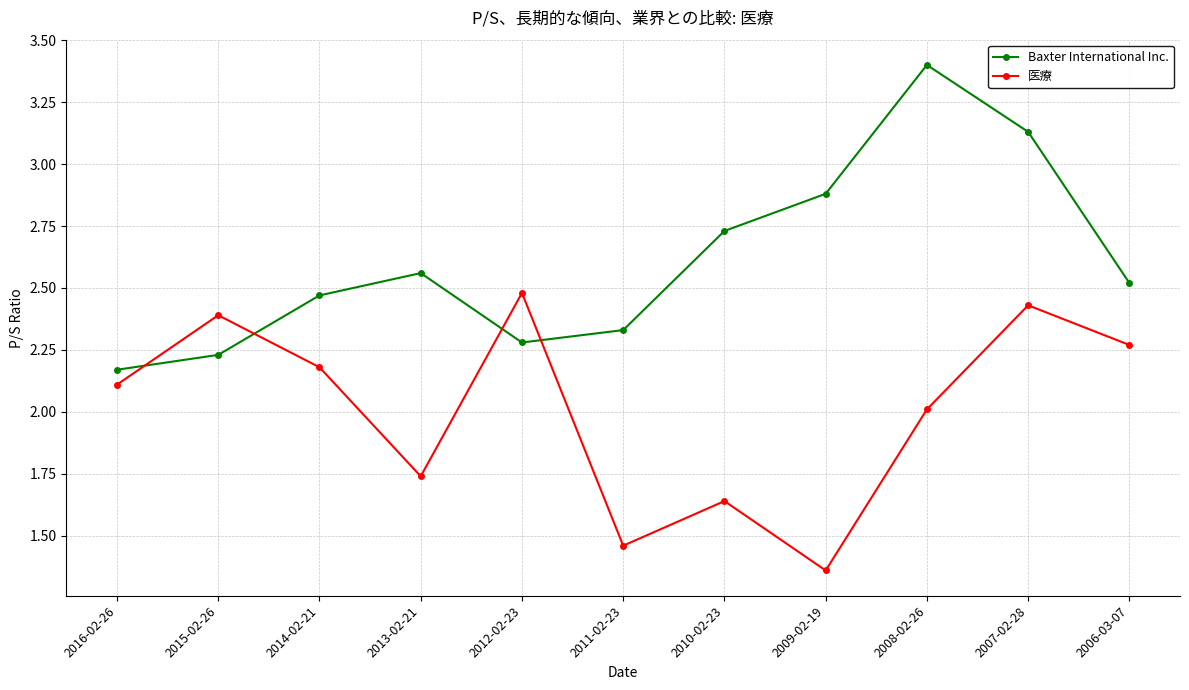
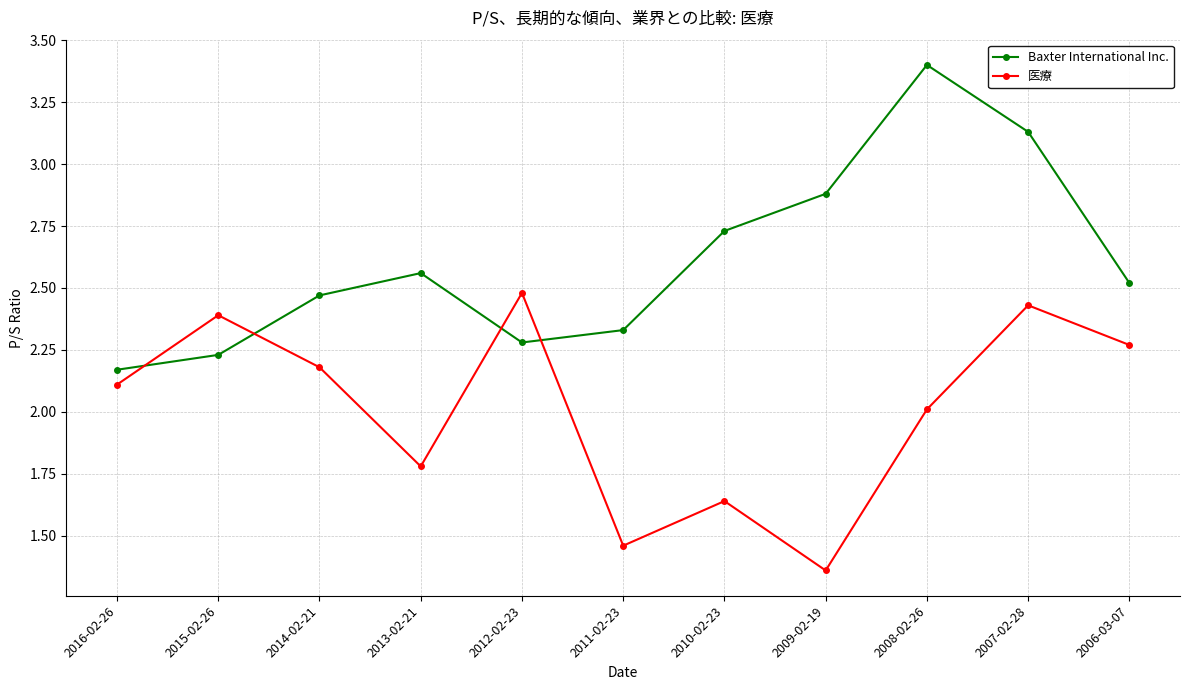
  {
    "Baxter International Inc.": {
      "2016-02-26": 2.17,
      "2015-02-26": 2.23,
      "2014-02-21": 2.47,
      "2013-02-21": 2.56,
      "2012-02-23": 2.28,
      "2011-02-23": 2.33,
      "2010-02-23": 2.73,
      "2009-02-19": 2.88,
      "2008-02-26": 3.40,
      "2007-02-28": 3.13,
      "2006-03-07": 2.52
    },
    "医療": {
      "2016-02-26": 2.11,
      "2015-02-26": 2.39,
      "2014-02-21": 2.18,
-     "2013-02-21": 1.74,
+     "2013-02-21": 1.78,
      "2012-02-23": 2.48,
      "2011-02-23": 1.46,
      "2010-02-23": 1.64,
      "2009-02-19": 1.36,
      "2008-02-26": 2.01,
      "2007-02-28": 2.43,
      "2006-03-07": 2.27
    }
  }
